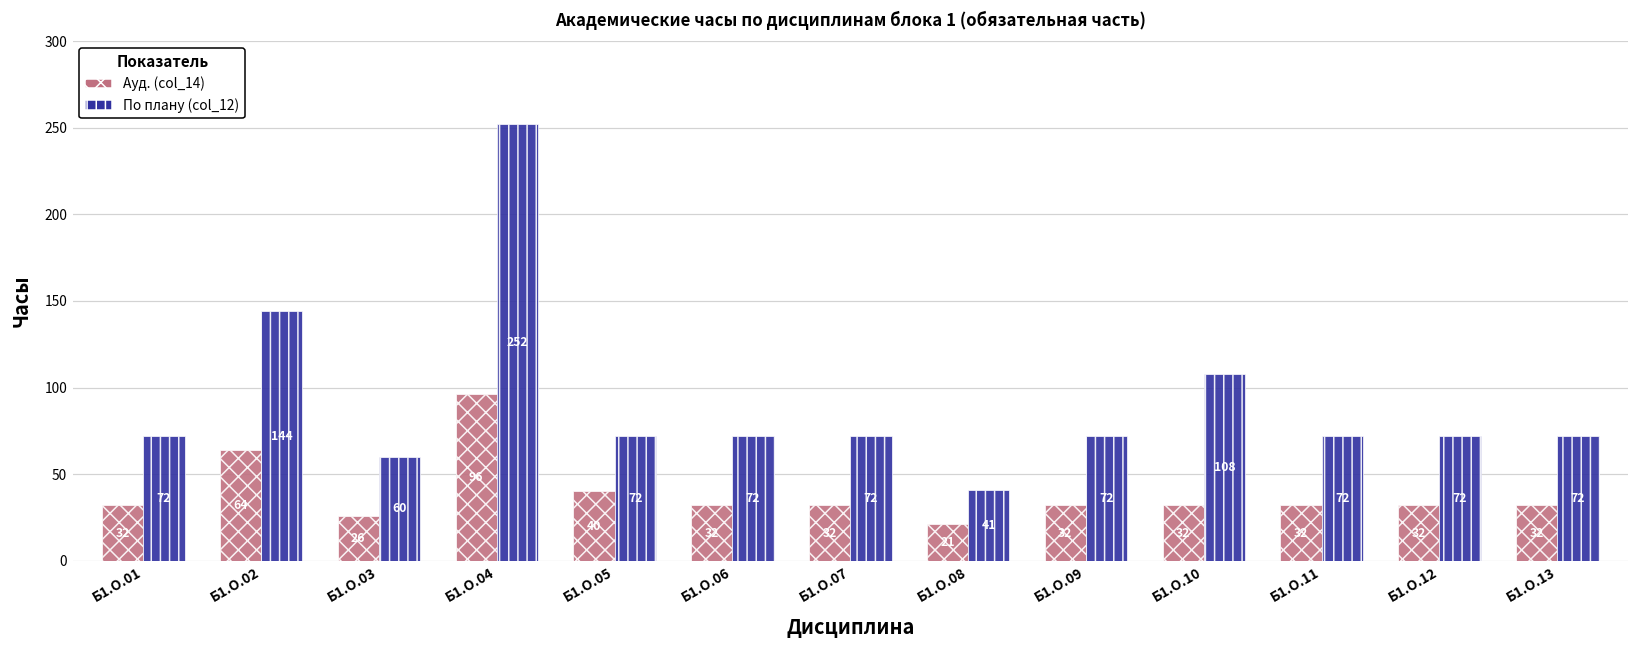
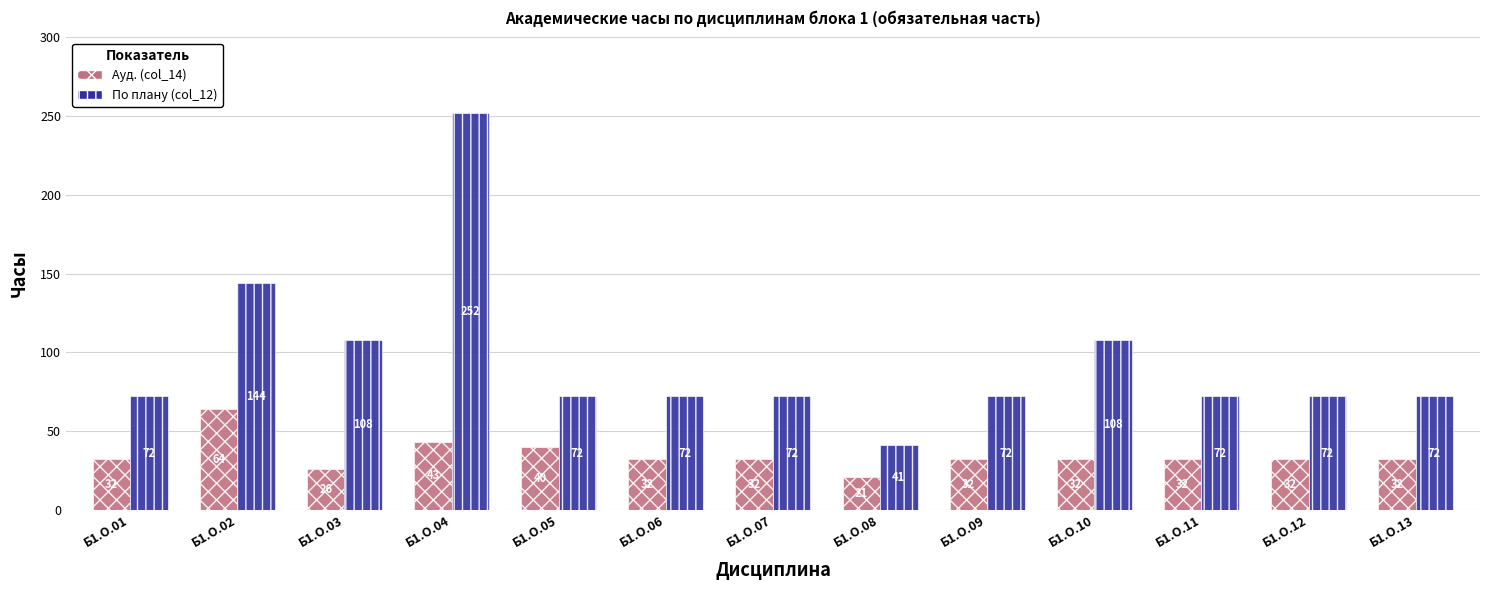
  {
    "Ауд. (col_14)": {
      "Б1.О.01": 32,
      "Б1.О.02": 64,
      "Б1.О.03": 26,
-     "Б1.О.04": 96,
+     "Б1.О.04": 43,
      "Б1.О.05": 40,
      "Б1.О.06": 32,
      "Б1.О.07": 32,
      "Б1.О.08": 21,
      "Б1.О.09": 32,
      "Б1.О.10": 32,
      "Б1.О.11": 32,
      "Б1.О.12": 32,
      "Б1.О.13": 32
    },
    "По плану (col_12)": {
      "Б1.О.01": 72,
      "Б1.О.02": 144,
-     "Б1.О.03": 60,
+     "Б1.О.03": 108,
      "Б1.О.04": 252,
      "Б1.О.05": 72,
      "Б1.О.06": 72,
      "Б1.О.07": 72,
      "Б1.О.08": 41,
      "Б1.О.09": 72,
      "Б1.О.10": 108,
      "Б1.О.11": 72,
      "Б1.О.12": 72,
      "Б1.О.13": 72
    }
  }
